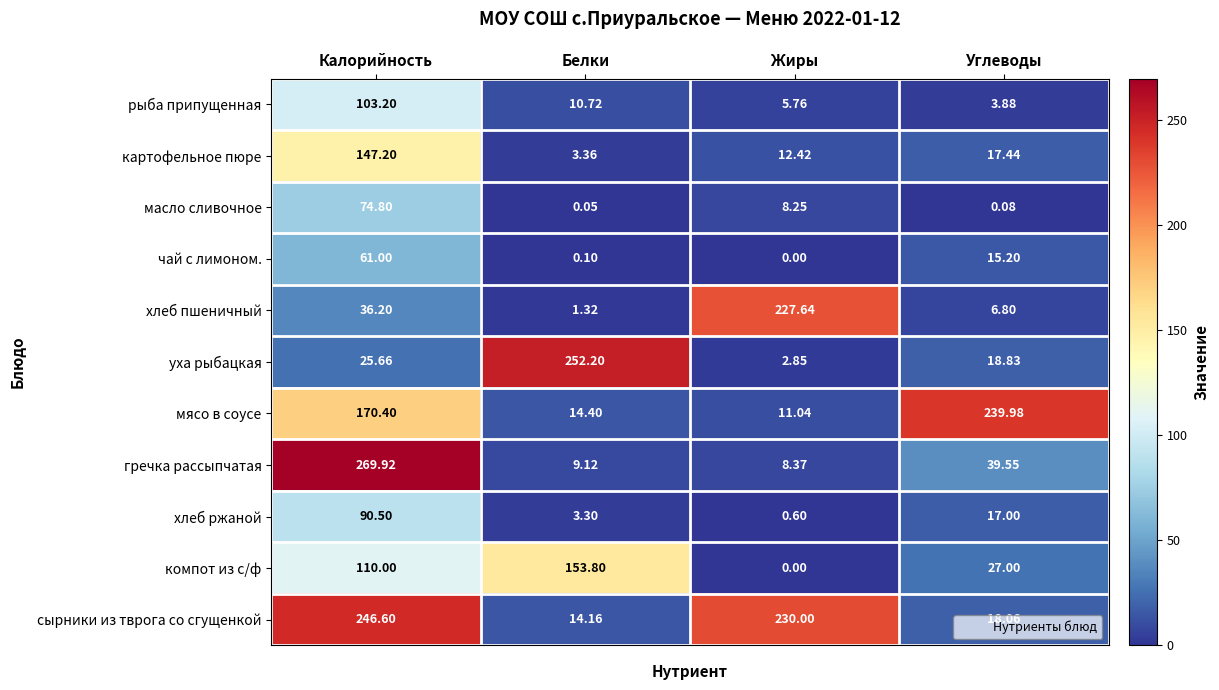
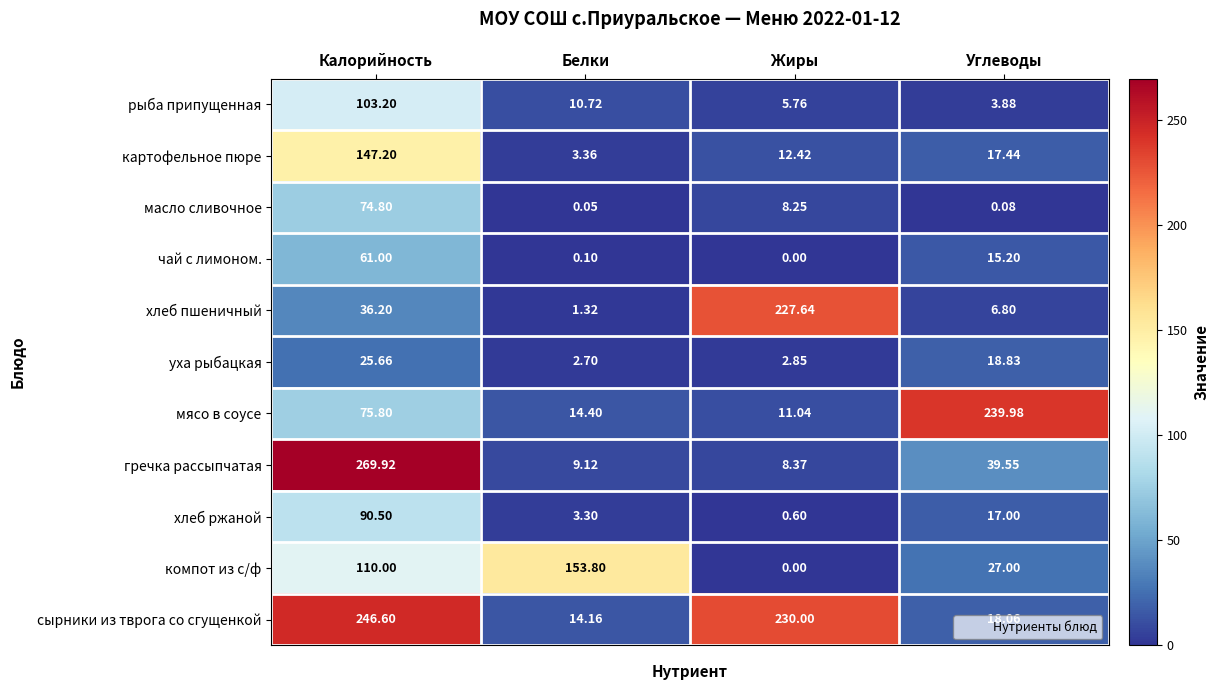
  {
    "рыба припущенная": {
      "Калорийность": 103.20,
      "Белки": 10.72,
      "Жиры": 5.76,
      "Углеводы": 3.88
    },
    "картофельное пюре": {
      "Калорийность": 147.20,
      "Белки": 3.36,
      "Жиры": 12.42,
      "Углеводы": 17.44
    },
    "масло сливочное": {
      "Калорийность": 74.80,
      "Белки": 0.05,
      "Жиры": 8.25,
      "Углеводы": 0.08
    },
    "чай с лимоном.": {
      "Калорийность": 61.00,
      "Белки": 0.10,
      "Жиры": 0.00,
      "Углеводы": 15.20
    },
    "хлеб пшеничный": {
      "Калорийность": 36.20,
      "Белки": 1.32,
      "Жиры": 227.64,
      "Углеводы": 6.80
    },
    "уха рыбацкая": {
      "Калорийность": 25.66,
-     "Белки": 252.20,
+     "Белки": 2.70,
      "Жиры": 2.85,
      "Углеводы": 18.83
    },
    "мясо в соусе": {
-     "Калорийность": 170.40,
+     "Калорийность": 75.80,
      "Белки": 14.40,
      "Жиры": 11.04,
      "Углеводы": 239.98
    },
    "гречка рассыпчатая": {
      "Калорийность": 269.92,
      "Белки": 9.12,
      "Жиры": 8.37,
      "Углеводы": 39.55
    },
    "хлеб ржаной": {
      "Калорийность": 90.50,
      "Белки": 3.30,
      "Жиры": 0.60,
      "Углеводы": 17.00
    },
    "компот из с/ф": {
      "Калорийность": 110.00,
      "Белки": 153.80,
      "Жиры": 0.00,
      "Углеводы": 27.00
    },
    "сырники из тврога со сгущенкой": {
      "Калорийность": 246.60,
      "Белки": 14.16,
      "Жиры": 230.00
    }
  }
